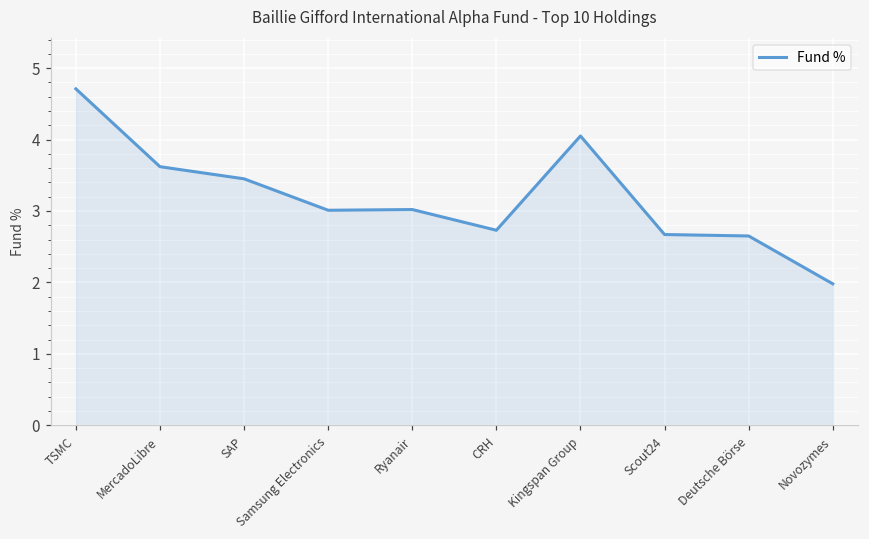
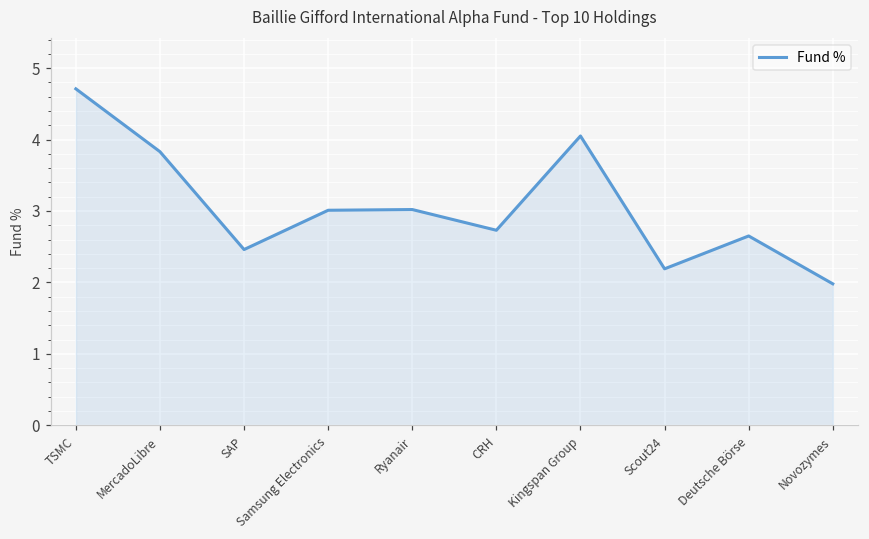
  {
    "TSMC": 4.7,
-   "MercadoLibre": 3.6,
-   "SAP": 3.5,
+   "MercadoLibre": 3.8,
+   "SAP": 2.5,
    "Samsung Electronics": 3.0,
    "Ryanair": 3.0,
    "CRH": 2.7,
    "Kingspan Group": 4.1,
-   "Scout24": 2.7,
+   "Scout24": 2.2,
    "Deutsche Börse": 2.7,
    "Novozymes": 2.0
  }
